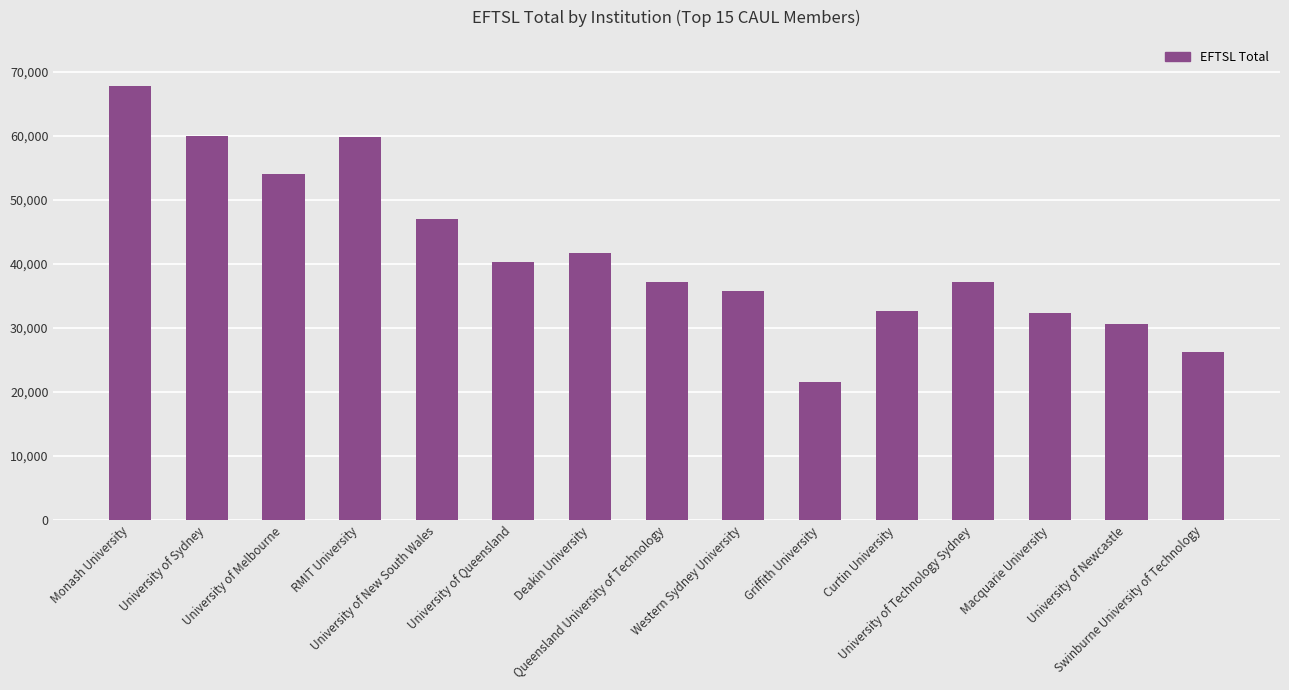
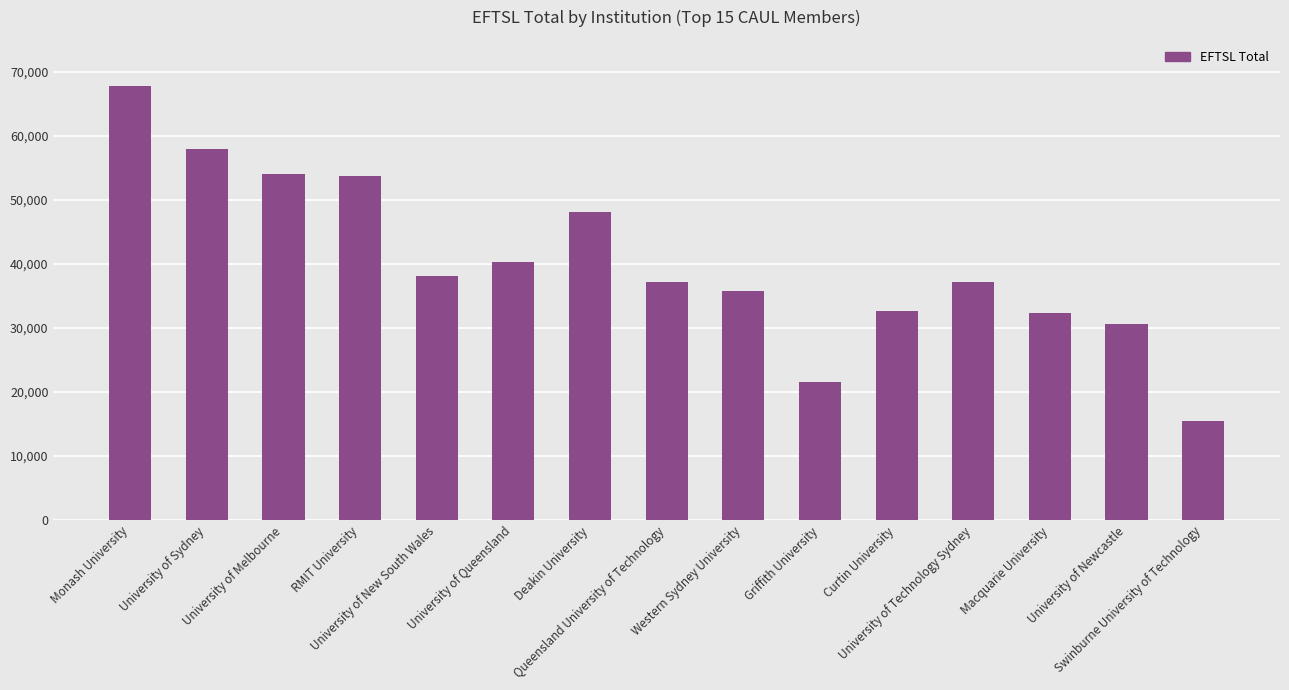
  {
    "Monash University": "68,000",
-   "University of Sydney": "60,000",
+   "University of Sydney": "58,000",
    "University of Melbourne": "54,000",
-   "RMIT University": "60,000",
-   "University of New South Wales": "47,000",
+   "RMIT University": "54,000",
+   "University of New South Wales": "38,000",
    "University of Queensland": "40,000",
-   "Deakin University": "42,000",
+   "Deakin University": "48,000",
    "Queensland University of Technology": "37,000",
    "Western Sydney University": "36,000",
    "Griffith University": "22,000",
    "Curtin University": "33,000",
    "University of Technology Sydney": "37,000",
    "Macquarie University": "32,000",
    "University of Newcastle": "31,000",
-   "Swinburne University of Technology": "26,000"
+   "Swinburne University of Technology": "16,000"
  }
